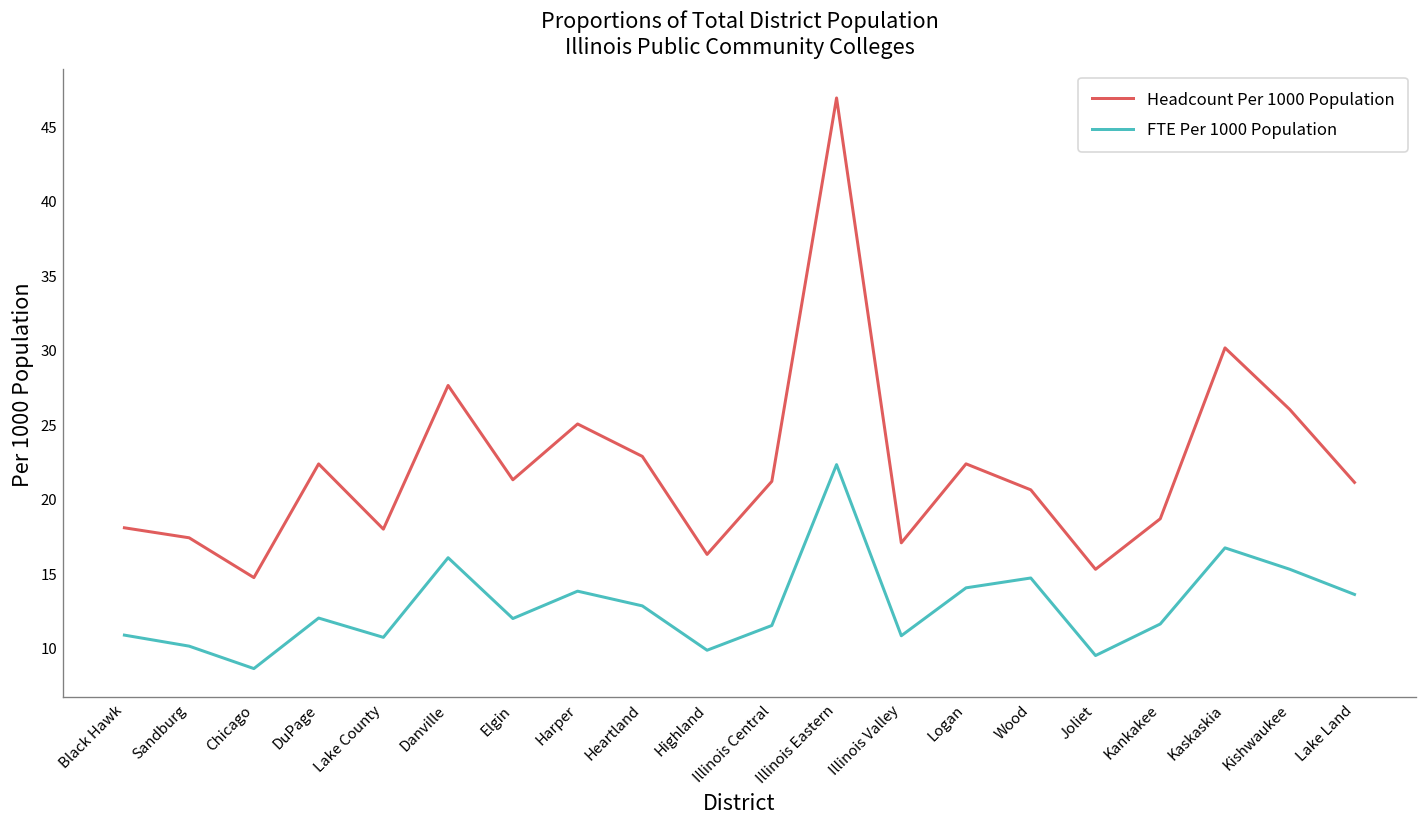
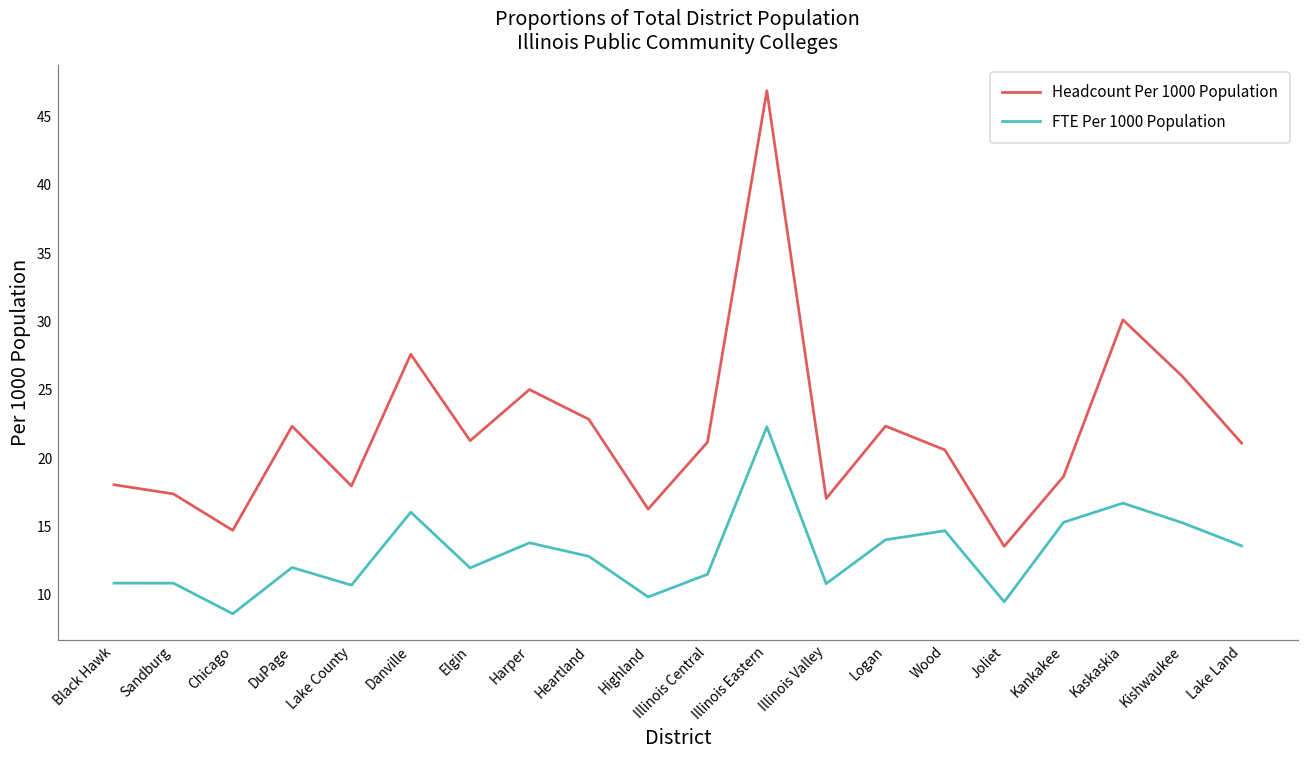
  {
    "Headcount Per 1000 Population": {
      "Black Hawk": 18.1,
      "Sandburg": 17.4,
      "Chicago": 14.7,
      "DuPage": 22.3,
      "Lake County": 18.0,
      "Danville": 27.6,
      "Elgin": 21.3,
      "Harper": 25.0,
      "Heartland": 22.8,
      "Highland": 16.3,
      "Illinois Central": 21.2,
      "Illinois Eastern": 46.9,
      "Illinois Valley": 17.0,
      "Logan": 22.3,
      "Wood": 20.6,
-     "Joliet": 15.3,
+     "Joliet": 13.5,
      "Kankakee": 18.7,
      "Kaskaskia": 30.1,
      "Kishwaukee": 26.0,
      "Lake Land": 21.1
    },
    "FTE Per 1000 Population": {
      "Black Hawk": 10.9,
-     "Sandburg": 10.1,
+     "Sandburg": 10.8,
      "Chicago": 8.6,
      "DuPage": 12.0,
      "Lake County": 10.7,
      "Danville": 16.0,
      "Elgin": 12.0,
      "Harper": 13.8,
      "Heartland": 12.8,
      "Highland": 9.8,
      "Illinois Central": 11.5,
      "Illinois Eastern": 22.3,
      "Illinois Valley": 10.8,
      "Logan": 14.0,
      "Wood": 14.7,
      "Joliet": 9.5,
-     "Kankakee": 11.6,
+     "Kankakee": 15.3,
      "Kaskaskia": 16.7,
      "Kishwaukee": 15.3,
      "Lake Land": 13.6
    }
  }
